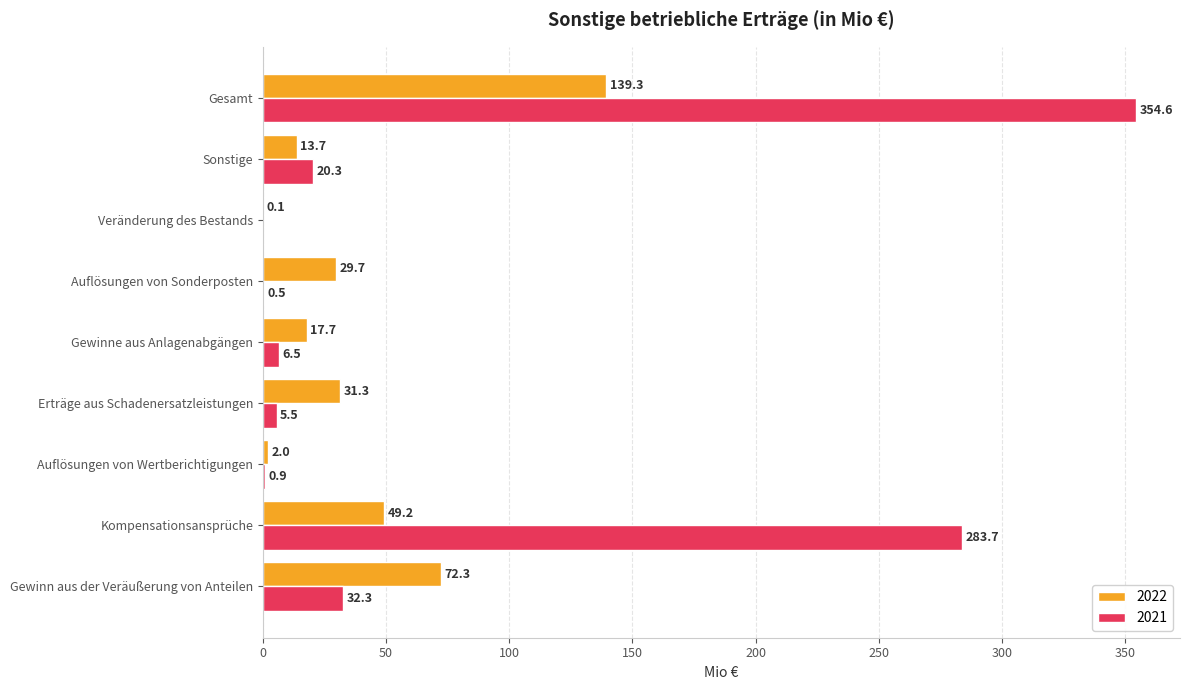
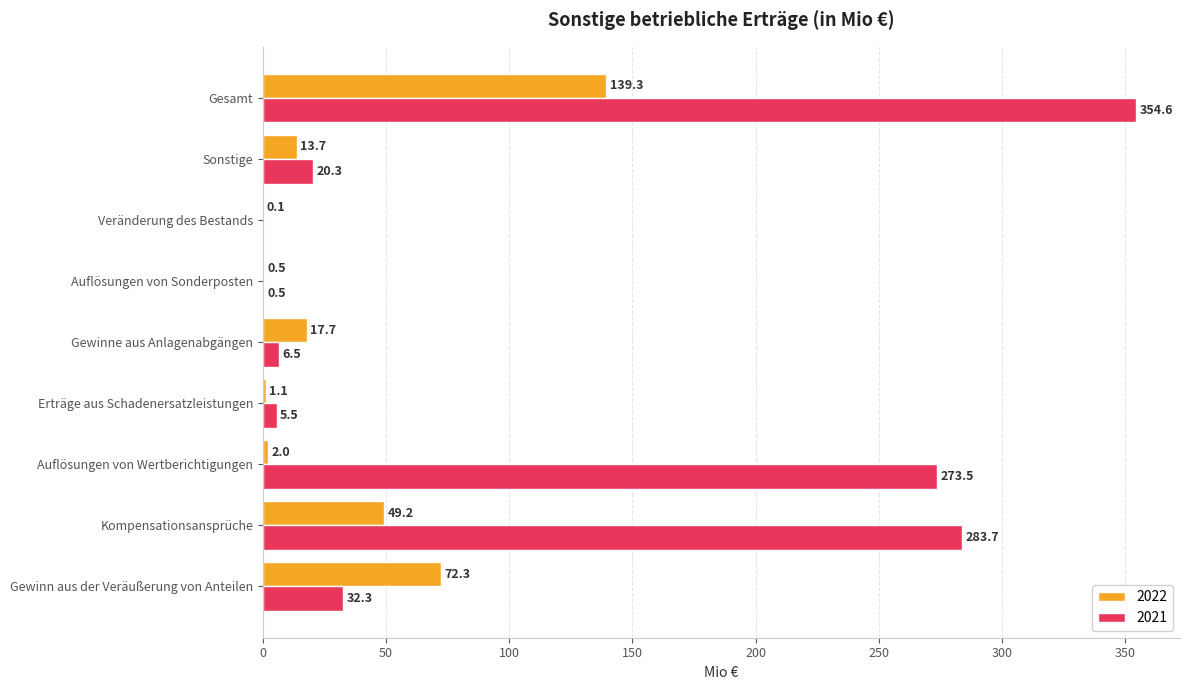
  {
    "2022": {
      "Gesamt": 139.3,
      "Sonstige": 13.7,
      "Veränderung des Bestands": 0.1,
-     "Auflösungen von Sonderposten": 29.7,
+     "Auflösungen von Sonderposten": 0.5,
      "Gewinne aus Anlagenabgängen": 17.7,
-     "Erträge aus Schadenersatzleistungen": 31.3,
+     "Erträge aus Schadenersatzleistungen": 1.1,
      "Auflösungen von Wertberichtigungen": 2.0,
      "Kompensationsansprüche": 49.2,
      "Gewinn aus der Veräußerung von Anteilen": 72.3
    },
    "2021": {
      "Gesamt": 354.6,
      "Sonstige": 20.3,
      "Auflösungen von Sonderposten": 0.5,
      "Gewinne aus Anlagenabgängen": 6.5,
      "Erträge aus Schadenersatzleistungen": 5.5,
-     "Auflösungen von Wertberichtigungen": 0.9,
+     "Auflösungen von Wertberichtigungen": 273.5,
      "Kompensationsansprüche": 283.7,
      "Gewinn aus der Veräußerung von Anteilen": 32.3
    }
  }
